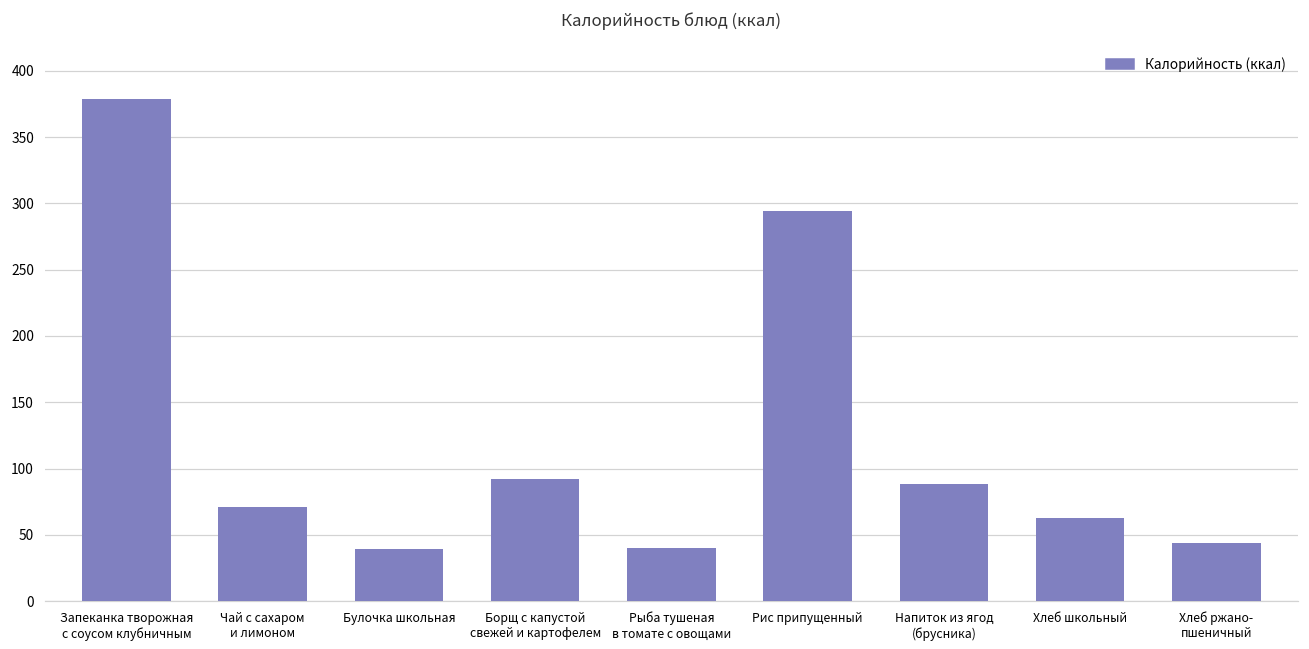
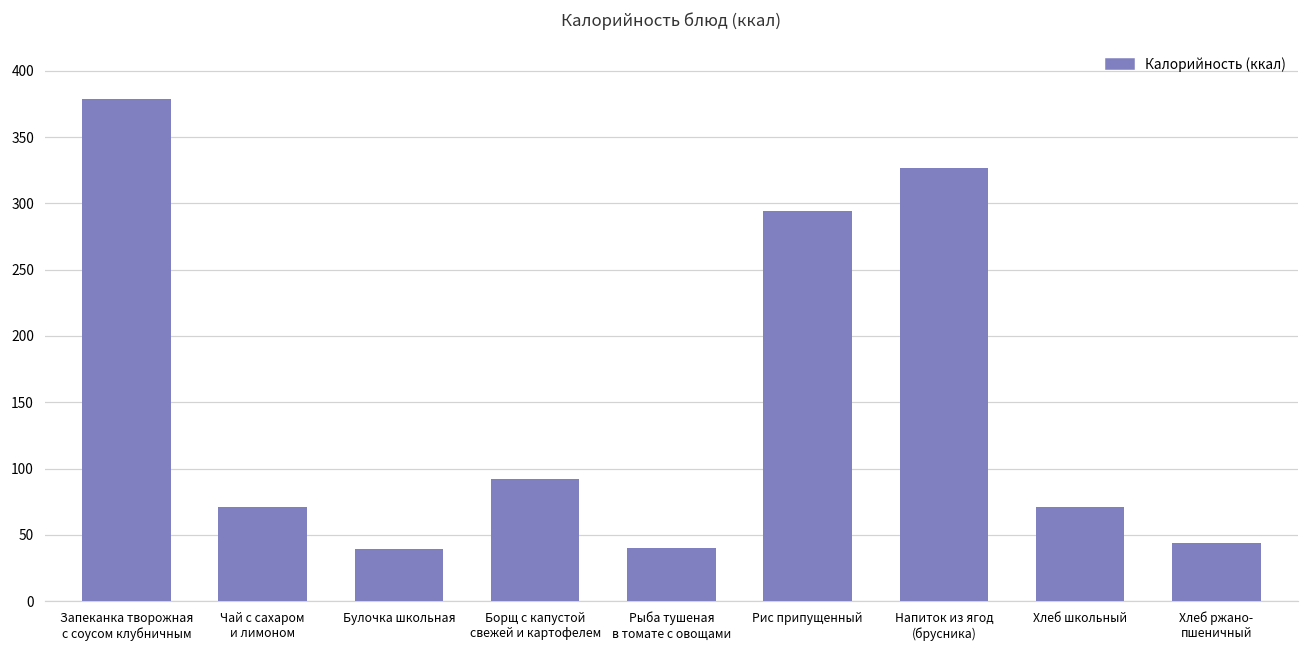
  {
    "Запеканка творожная с соусом клубничным": 379,
    "Чай с сахаром и лимоном": 71,
    "Булочка школьная": 39,
    "Борщ с капустой свежей и картофелем": 92,
    "Рыба тушеная в томате с овощами": 40,
    "Рис припущенный": 294,
-   "Напиток из ягод (брусника)": 88,
-   "Хлеб школьный": 63,
+   "Напиток из ягод (брусника)": 327,
+   "Хлеб школьный": 71,
    "Хлеб ржано- пшеничный": 44
  }
